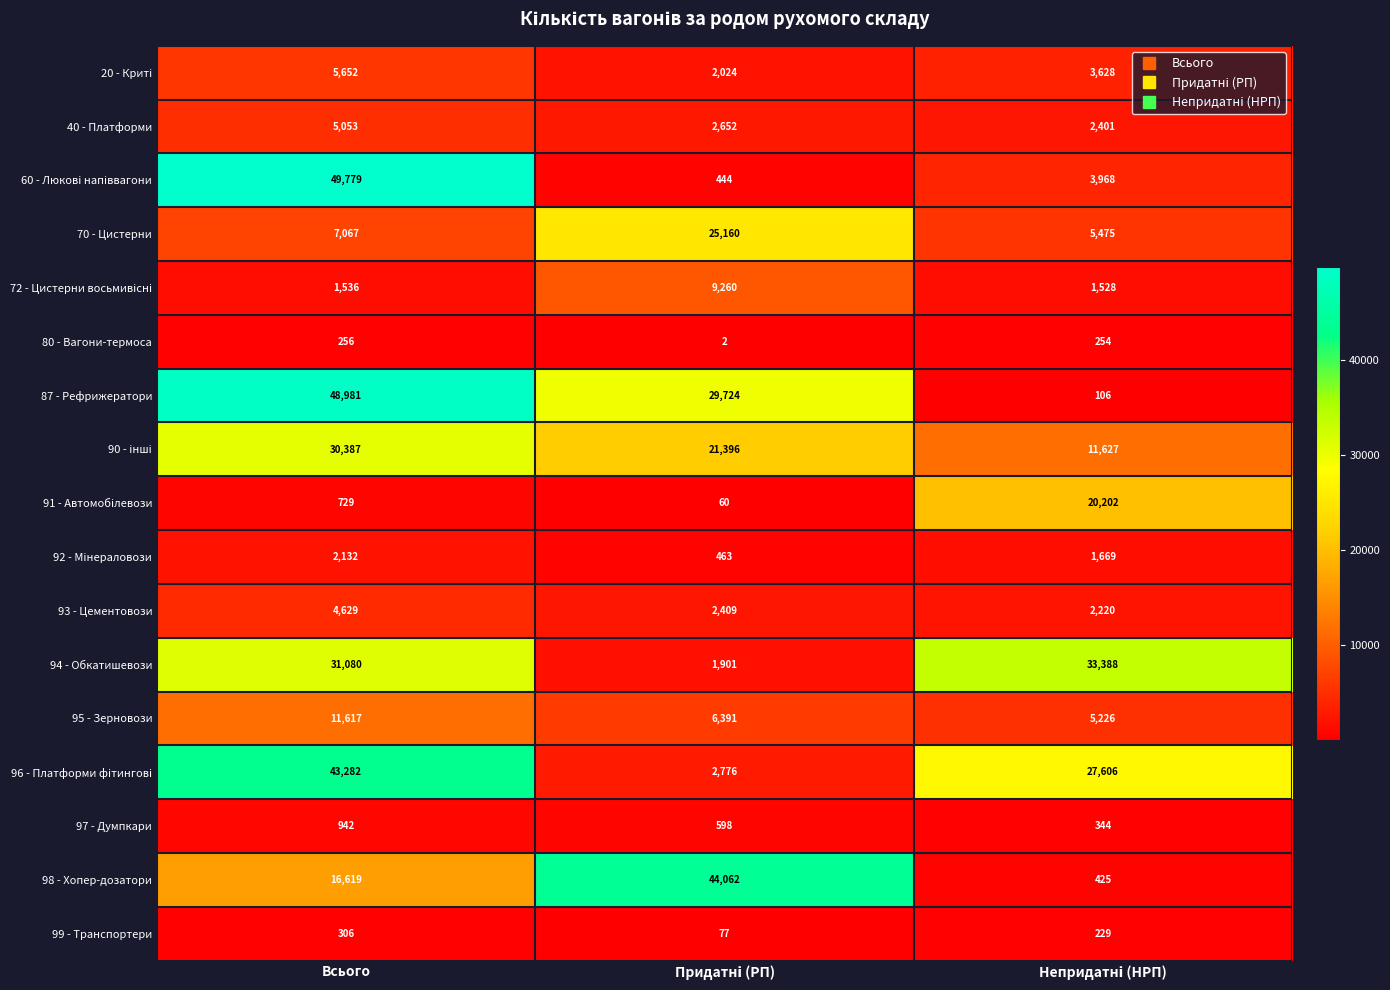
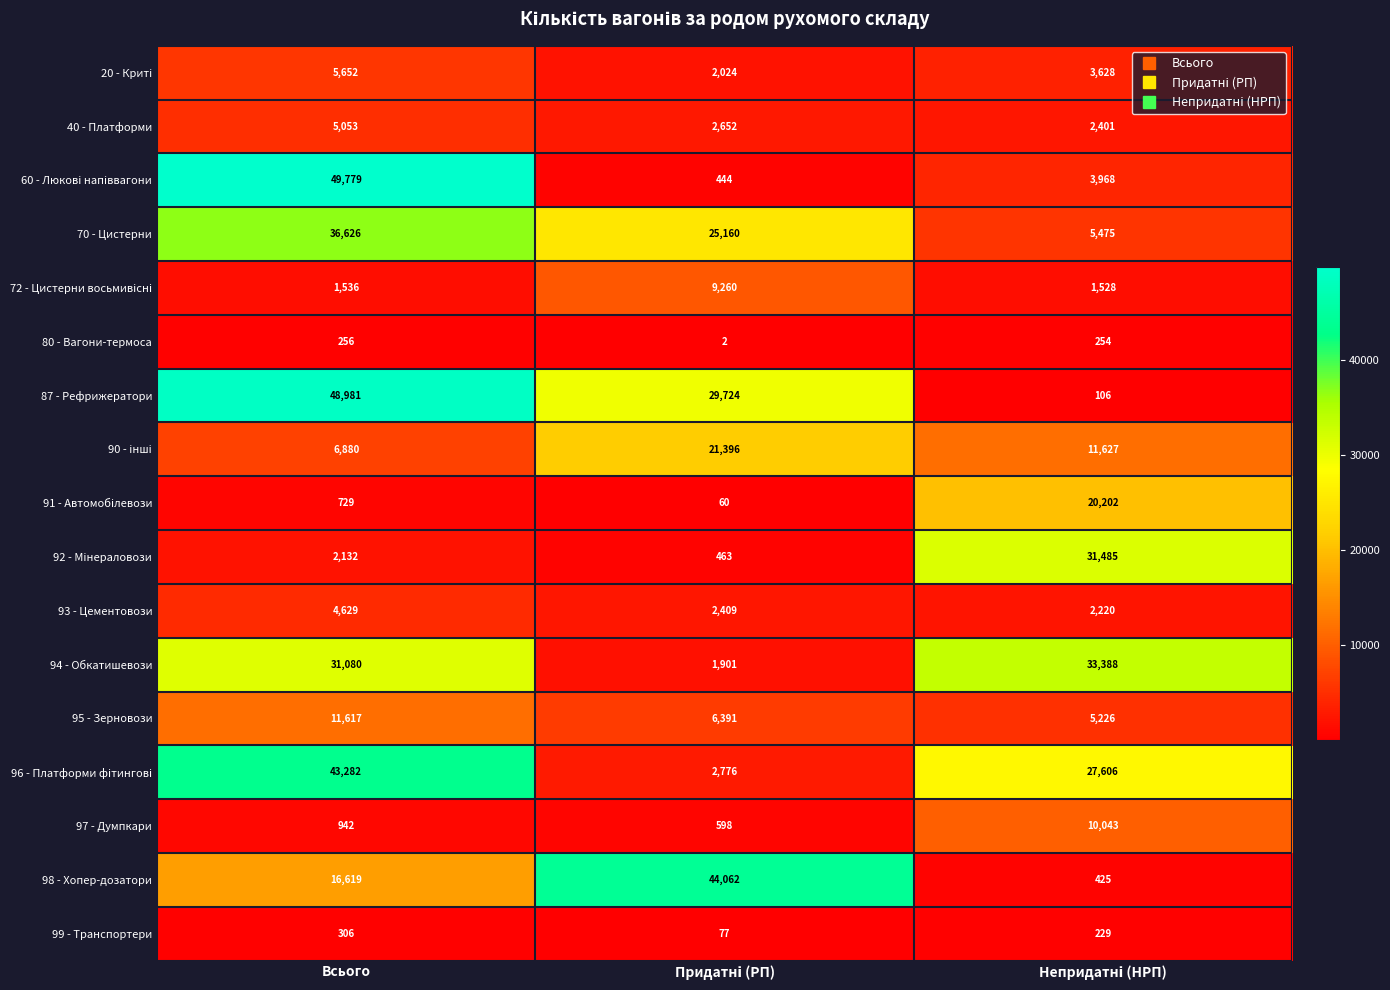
  {
    "20 - Критi": {
      "Всього": "5,652",
      "Придатні (РП)": "2,024",
      "Непридатні (НРП)": "3,628"
    },
    "40 - Платформи": {
      "Всього": "5,053",
      "Придатні (РП)": "2,652",
      "Непридатні (НРП)": "2,401"
    },
    "60 - Люкові напiввагони": {
      "Всього": "49,779",
      "Придатні (РП)": "444",
      "Непридатні (НРП)": "3,968"
    },
    "70 - Цистерни": {
-     "Всього": "7,067",
+     "Всього": "36,626",
      "Придатні (РП)": "25,160",
      "Непридатні (НРП)": "5,475"
    },
    "72 - Цистерни восьмивісні": {
      "Всього": "1,536",
      "Придатні (РП)": "9,260",
      "Непридатні (НРП)": "1,528"
    },
    "80 - Вагони-термоса": {
      "Всього": "256",
      "Придатні (РП)": "2",
      "Непридатні (НРП)": "254"
    },
    "87 - Рефрижератори": {
      "Всього": "48,981",
      "Придатні (РП)": "29,724",
      "Непридатні (НРП)": "106"
    },
    "90 - iншi": {
-     "Всього": "30,387",
+     "Всього": "6,880",
      "Придатні (РП)": "21,396",
      "Непридатні (НРП)": "11,627"
    },
    "91 - Автомобілевози": {
      "Всього": "729",
      "Придатні (РП)": "60",
      "Непридатні (НРП)": "20,202"
    },
    "92 - Мiнераловози": {
      "Всього": "2,132",
      "Придатні (РП)": "463",
-     "Непридатні (НРП)": "1,669"
+     "Непридатні (НРП)": "31,485"
    },
    "93 - Цементовози": {
      "Всього": "4,629",
      "Придатні (РП)": "2,409",
      "Непридатні (НРП)": "2,220"
    },
    "94 - Обкатишевози": {
      "Всього": "31,080",
      "Придатні (РП)": "1,901",
      "Непридатні (НРП)": "33,388"
    },
    "95 - Зерновози": {
      "Всього": "11,617",
      "Придатні (РП)": "6,391",
      "Непридатні (НРП)": "5,226"
    },
    "96 - Платформи фітингові": {
      "Всього": "43,282",
      "Придатні (РП)": "2,776",
      "Непридатні (НРП)": "27,606"
    },
    "97 - Думпкари": {
      "Всього": "942",
      "Придатні (РП)": "598",
-     "Непридатні (НРП)": "344"
+     "Непридатні (НРП)": "10,043"
    },
    "98 - Хопер-дозатори": {
      "Всього": "16,619",
      "Придатні (РП)": "44,062",
      "Непридатні (НРП)": "425"
    },
    "99 - Транспортери": {
      "Всього": "306",
      "Придатні (РП)": "77",
      "Непридатні (НРП)": "229"
    }
  }
